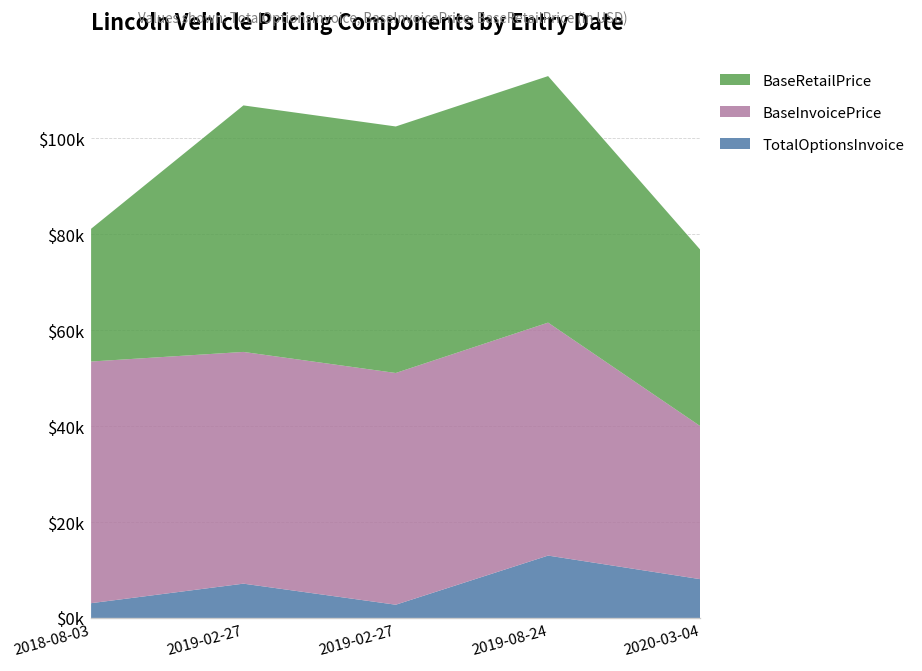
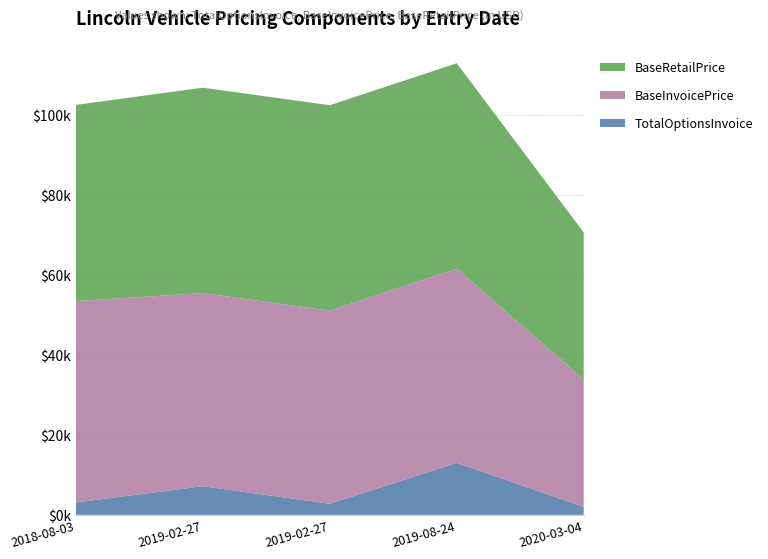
  {
    "TotalOptionsInvoice": {
      "2018-08-03": "$3000",
      "2019-08-24": "$13000",
-     "2020-03-04": "$8000"
+     "2020-03-04": "$2000"
    },
    "BaseInvoicePrice": {
      "2018-08-03": "$50000",
      "2019-08-24": "$49000",
      "2020-03-04": "$32000"
    },
    "BaseRetailPrice": {
-     "2018-08-03": "$28000",
+     "2018-08-03": "$49000",
      "2019-08-24": "$51000",
      "2020-03-04": "$37000"
    }
  }
